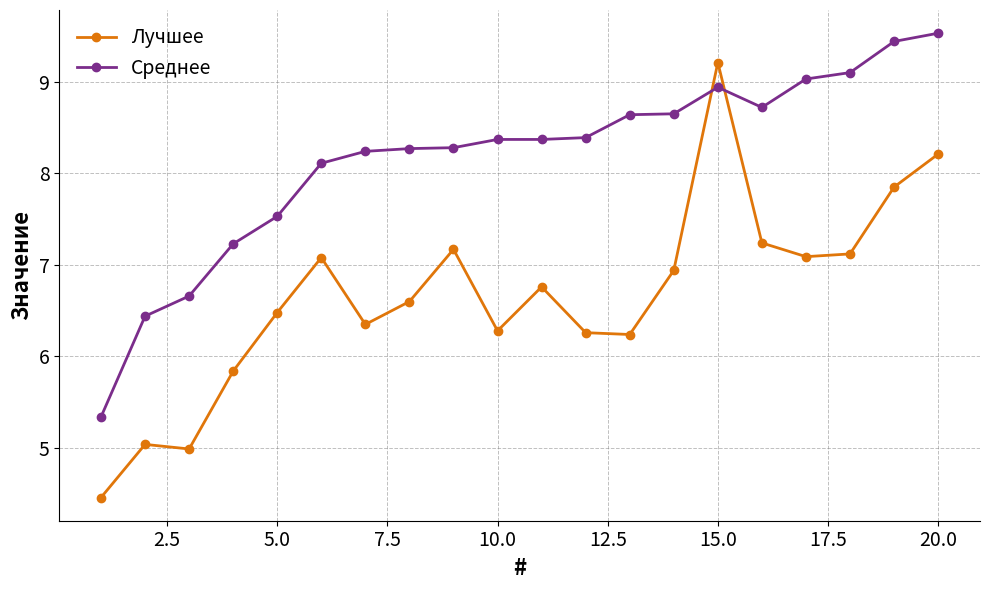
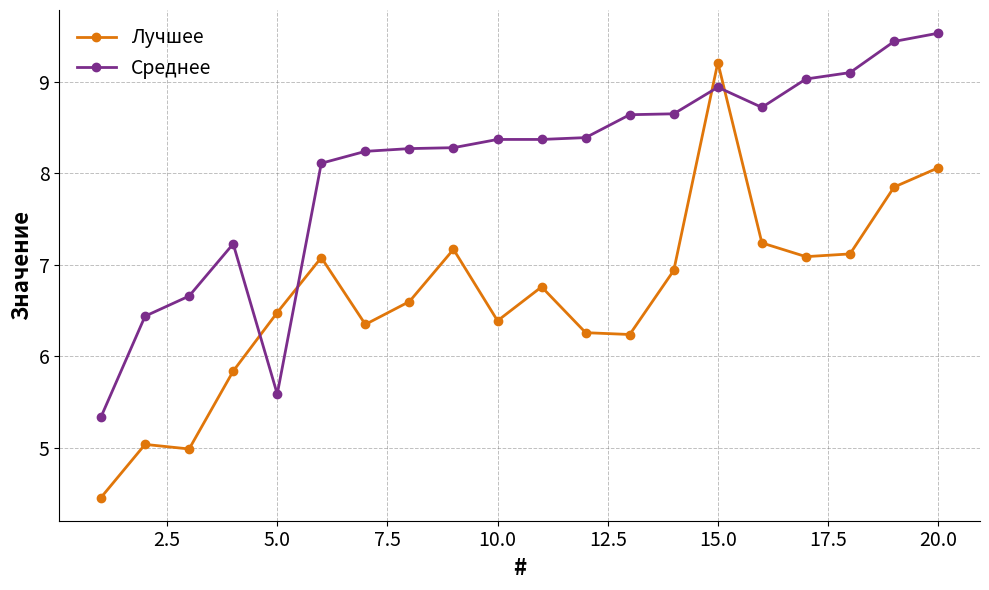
  {
    "Лучшее": {
      "5.0": 6.5,
-     "10.0": 6.3,
+     "10.0": 6.4,
      "15.0": 9.2,
-     "20.0": 8.2
+     "20.0": 8.1
    },
    "Среднее": {
-     "5.0": 7.5,
+     "5.0": 5.6,
      "10.0": 8.4,
      "15.0": 8.9,
      "20.0": 9.5
    }
  }
